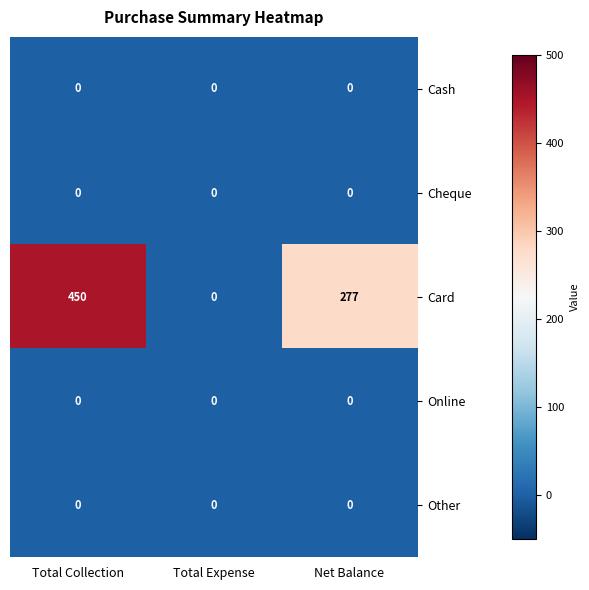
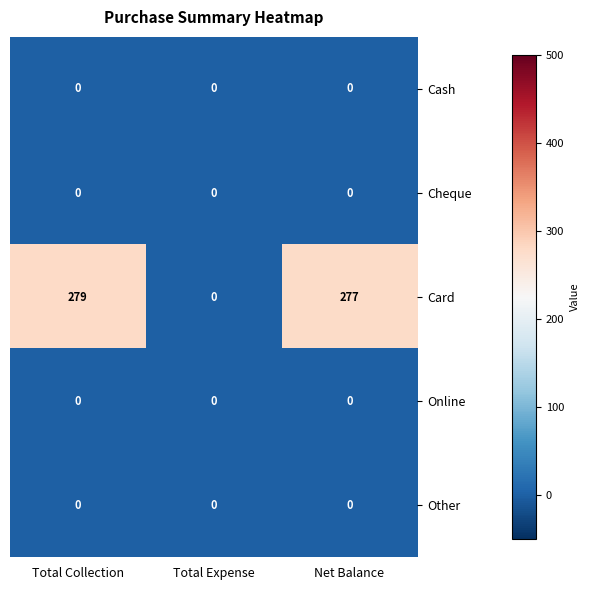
  {
    "Cash": {
      "Total Collection": 0,
      "Total Expense": 0,
      "Net Balance": 0
    },
    "Cheque": {
      "Total Collection": 0,
      "Total Expense": 0,
      "Net Balance": 0
    },
    "Card": {
-     "Total Collection": 450,
+     "Total Collection": 279,
      "Total Expense": 0,
      "Net Balance": 277
    },
    "Online": {
      "Total Collection": 0,
      "Total Expense": 0,
      "Net Balance": 0
    },
    "Other": {
      "Total Collection": 0,
      "Total Expense": 0,
      "Net Balance": 0
    }
  }
